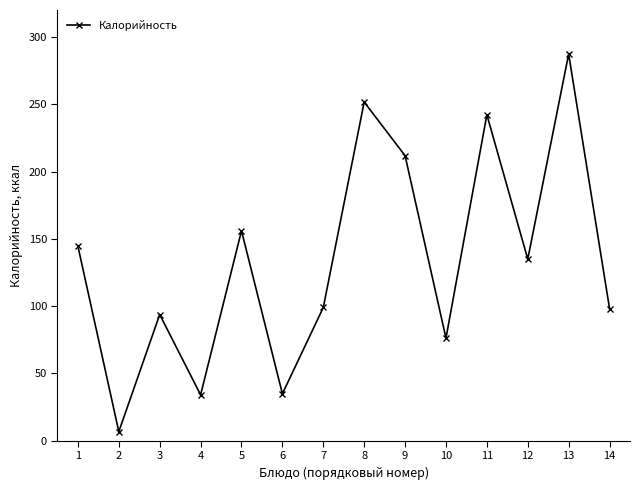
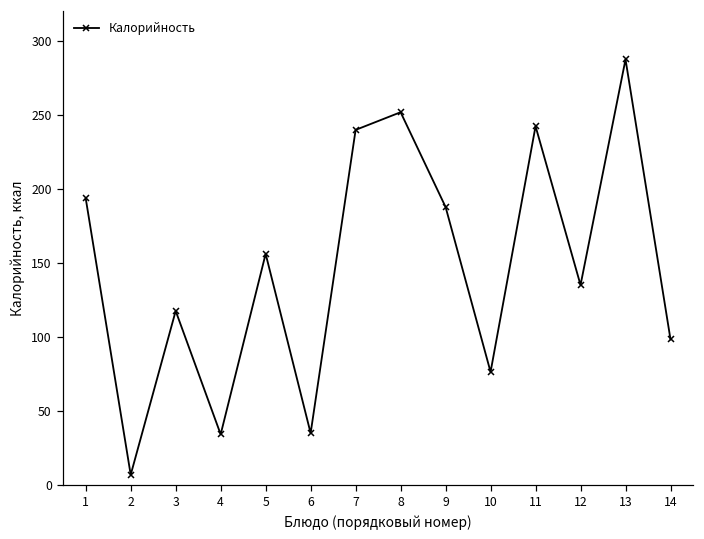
  {
-   "1": 144,
+   "1": 193,
    "2": 7,
-   "3": 94,
+   "3": 117,
    "4": 34,
    "5": 156,
    "6": 35,
-   "7": 99,
+   "7": 240,
    "8": 252,
-   "9": 212,
+   "9": 188,
    "10": 76,
    "11": 242,
    "12": 135,
    "13": 287,
    "14": 98
  }
